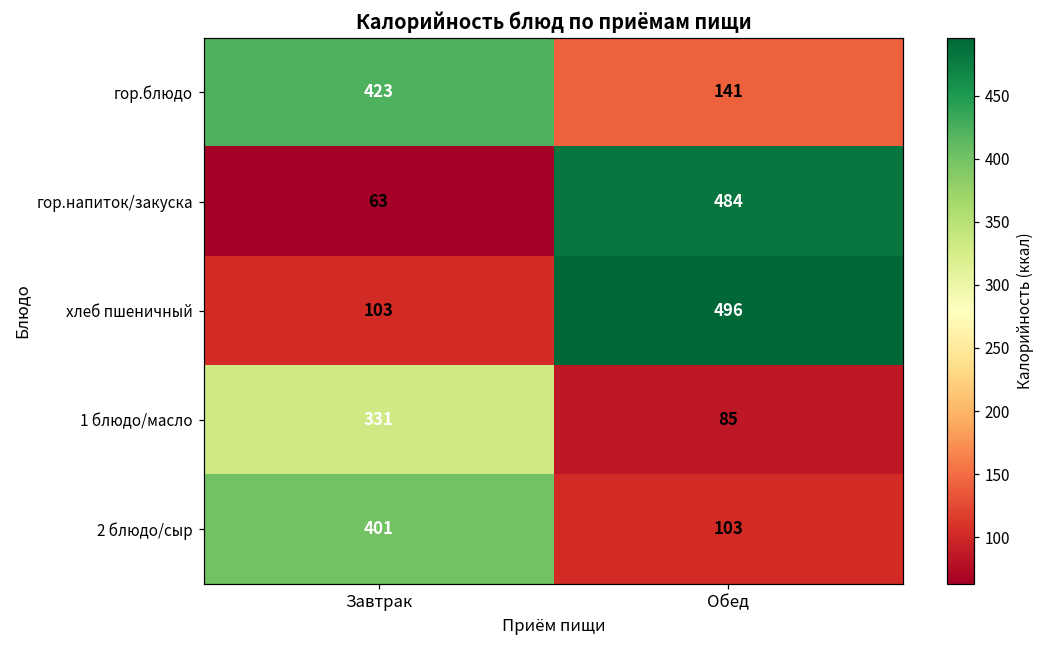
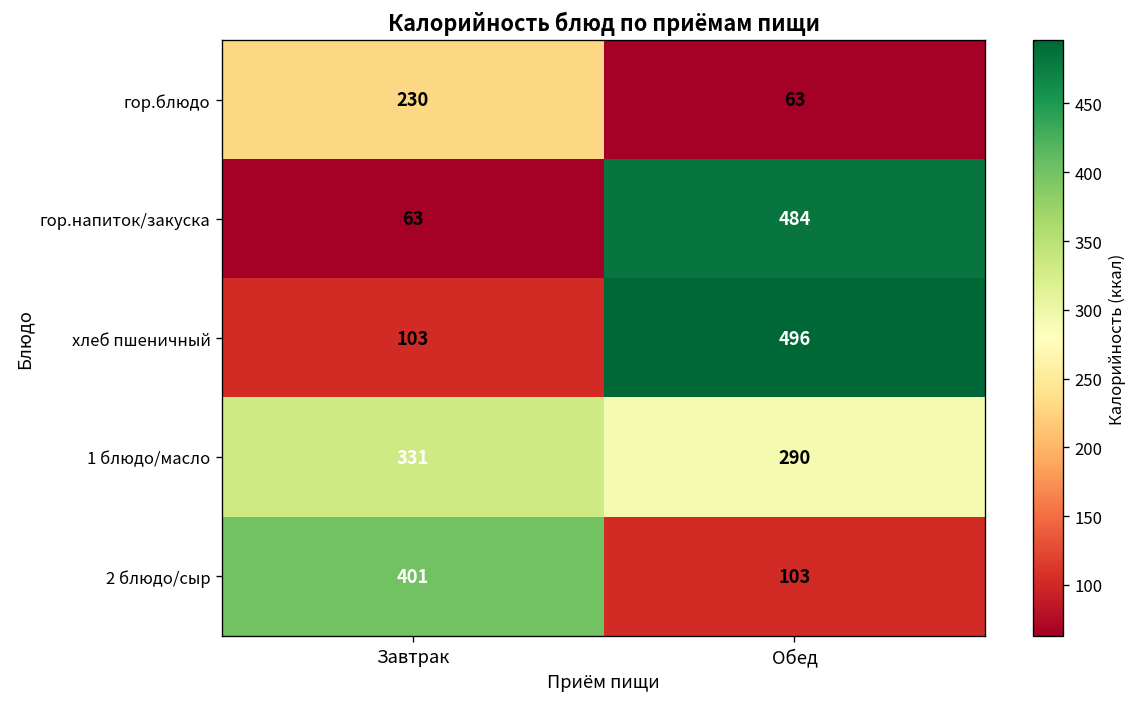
  {
    "гор.блюдо": {
-     "Завтрак": 423,
-     "Обед": 141
+     "Завтрак": 230,
+     "Обед": 63
    },
    "гор.напиток/закуска": {
      "Завтрак": 63,
      "Обед": 484
    },
    "хлеб пшеничный": {
      "Завтрак": 103,
      "Обед": 496
    },
    "1 блюдо/масло": {
      "Завтрак": 331,
-     "Обед": 85
+     "Обед": 290
    },
    "2 блюдо/сыр": {
      "Завтрак": 401,
      "Обед": 103
    }
  }
